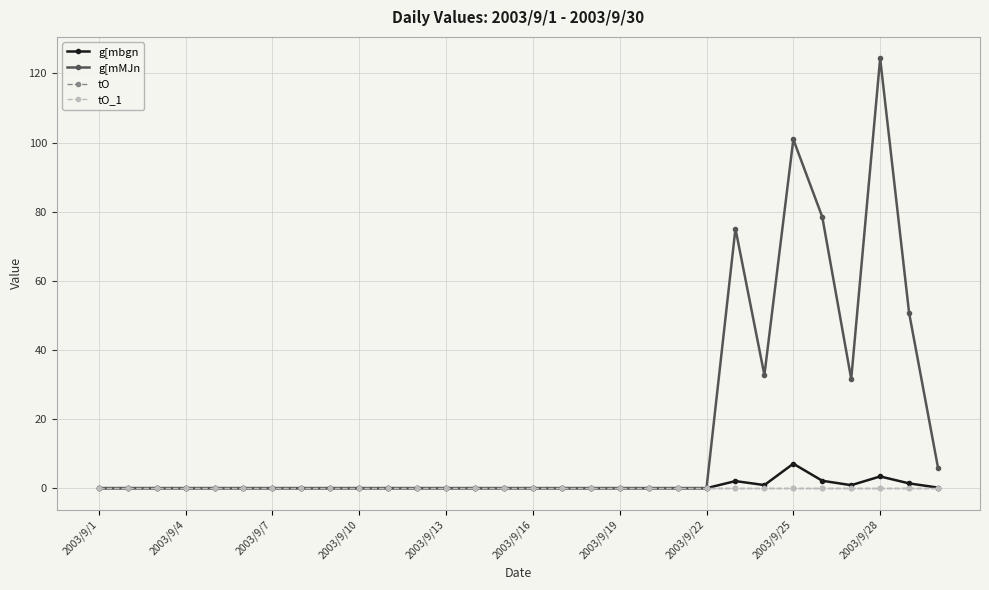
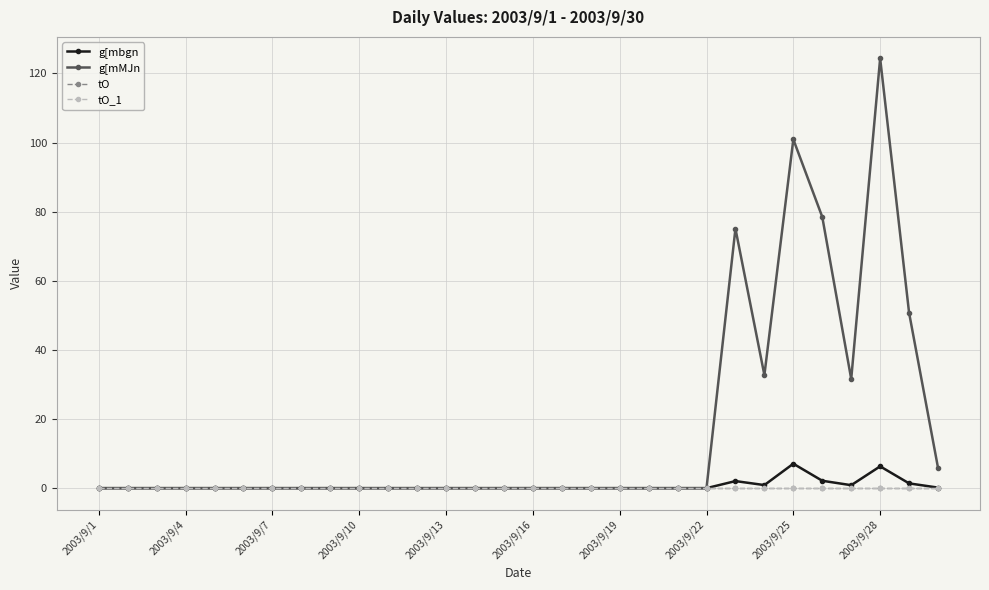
  {
    "g[mbgn": {
      "2003/9/25": 7,
-     "2003/9/28": 3
+     "2003/9/28": 6
    },
    "g[mMJn": {
      "2003/9/25": 101,
      "2003/9/28": 124
    },
    "tO_1": {
      "2003/9/25": 0,
      "2003/9/28": 0
    }
  }
